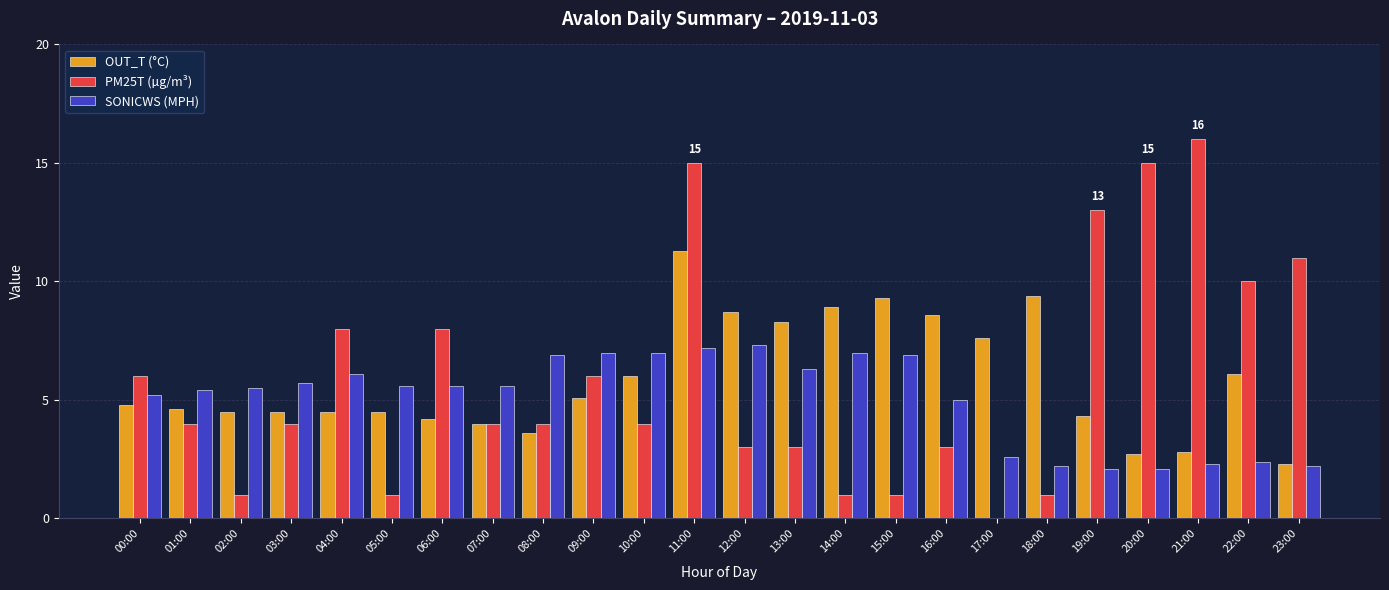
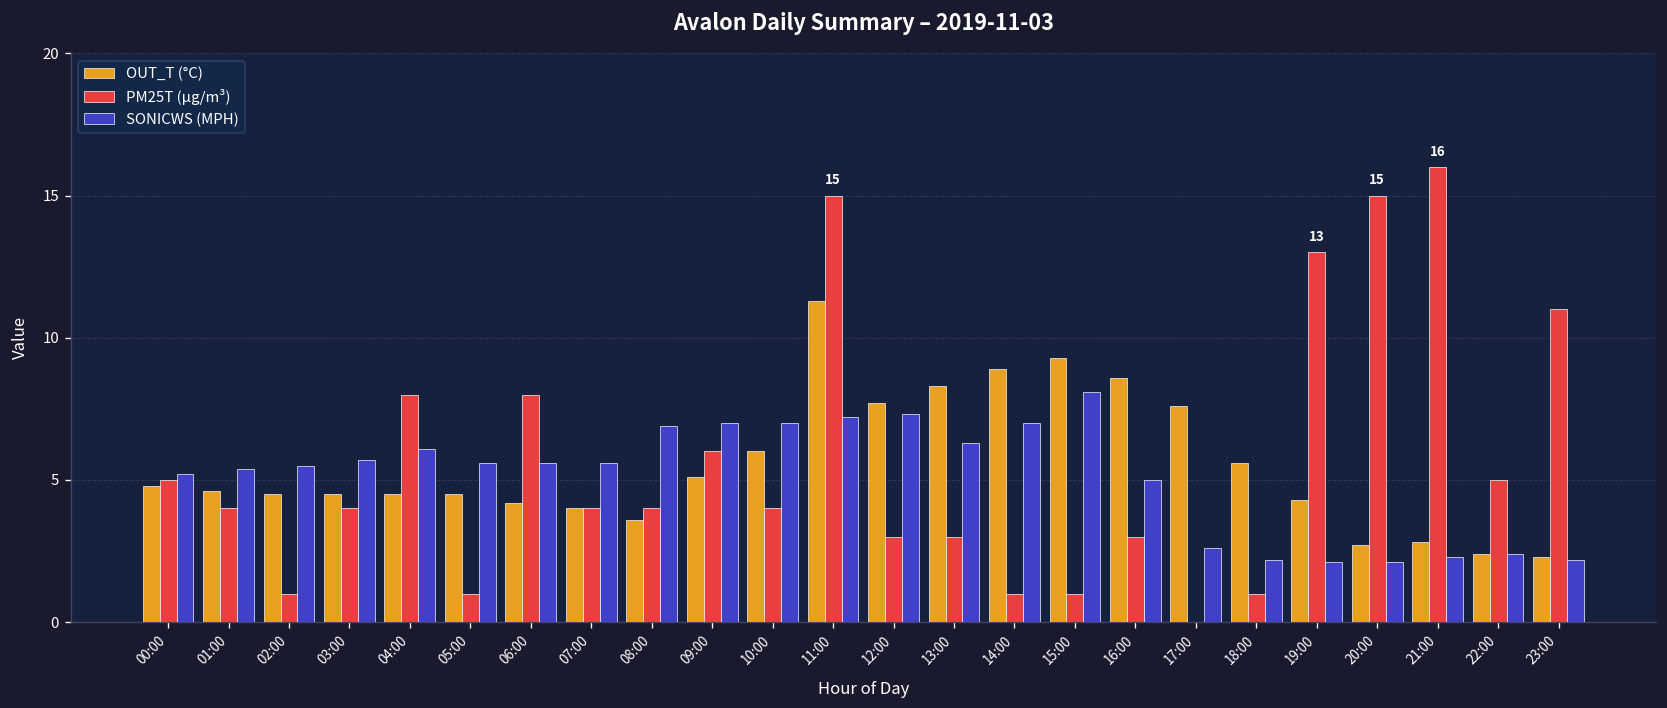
  {
    "OUT_T (°C)": {
      "00:00": 4.8,
      "01:00": 4.6,
      "02:00": 4.5,
      "03:00": 4.5,
      "04:00": 4.5,
      "05:00": 4.5,
      "06:00": 4.2,
      "07:00": 4.0,
      "08:00": 3.6,
      "09:00": 5.1,
      "10:00": 6.0,
      "11:00": 11.3,
-     "12:00": 8.7,
+     "12:00": 7.7,
      "13:00": 8.3,
      "14:00": 8.9,
      "15:00": 9.3,
      "16:00": 8.6,
      "17:00": 7.6,
-     "18:00": 9.4,
+     "18:00": 5.6,
      "19:00": 4.3,
      "20:00": 2.7,
      "21:00": 2.8,
-     "22:00": 6.1,
+     "22:00": 2.4,
      "23:00": 2.3
    },
    "PM25T (µg/m³)": {
-     "00:00": 6,
+     "00:00": 5,
      "01:00": 4,
      "02:00": 1,
      "03:00": 4,
      "04:00": 8,
      "05:00": 1,
      "06:00": 8,
      "07:00": 4,
      "08:00": 4,
      "09:00": 6,
      "10:00": 4,
      "12:00": 3,
      "13:00": 3,
      "14:00": 1,
      "15:00": 1,
      "16:00": 3,
      "17:00": 0,
      "18:00": 1,
-     "22:00": 10,
+     "22:00": 5,
      "23:00": 11
    },
    "SONICWS (MPH)": {
      "00:00": 5.2,
      "01:00": 5.4,
      "02:00": 5.5,
      "03:00": 5.7,
      "04:00": 6.1,
      "05:00": 5.6,
      "06:00": 5.6,
      "07:00": 5.6,
      "08:00": 6.9,
      "09:00": 7.0,
      "10:00": 7.0,
      "11:00": 7.2,
      "12:00": 7.3,
      "13:00": 6.3,
      "14:00": 7.0,
-     "15:00": 6.9,
+     "15:00": 8.1,
      "16:00": 5.0,
      "17:00": 2.6,
      "18:00": 2.2,
      "19:00": 2.1,
      "20:00": 2.1,
      "21:00": 2.3,
      "22:00": 2.4,
      "23:00": 2.2
    }
  }
